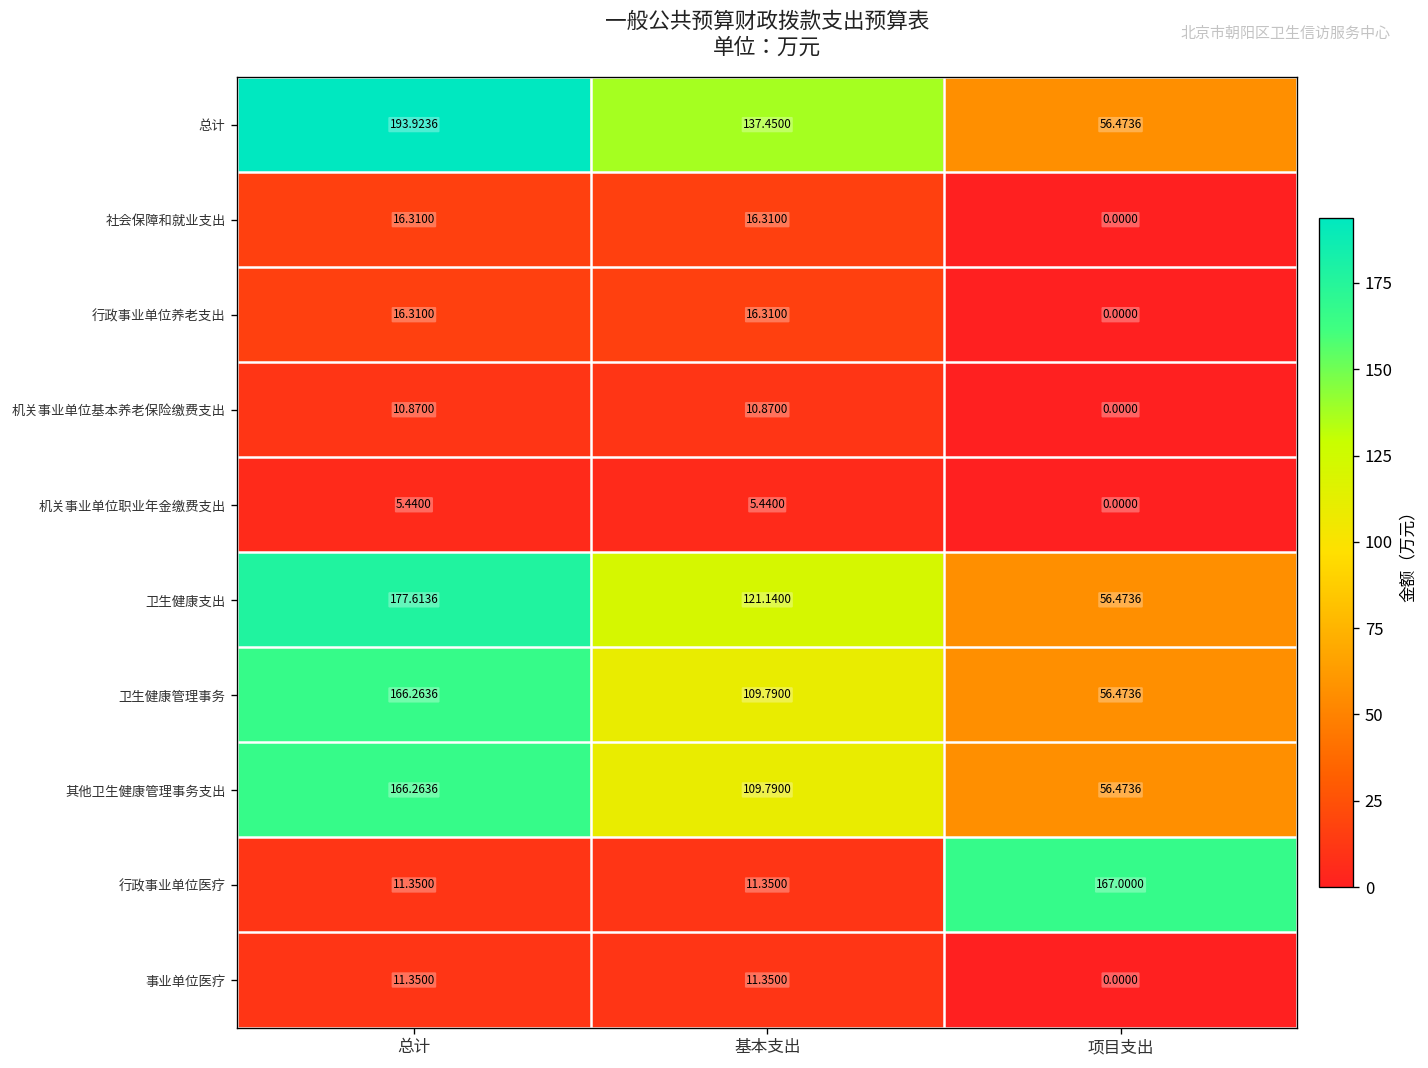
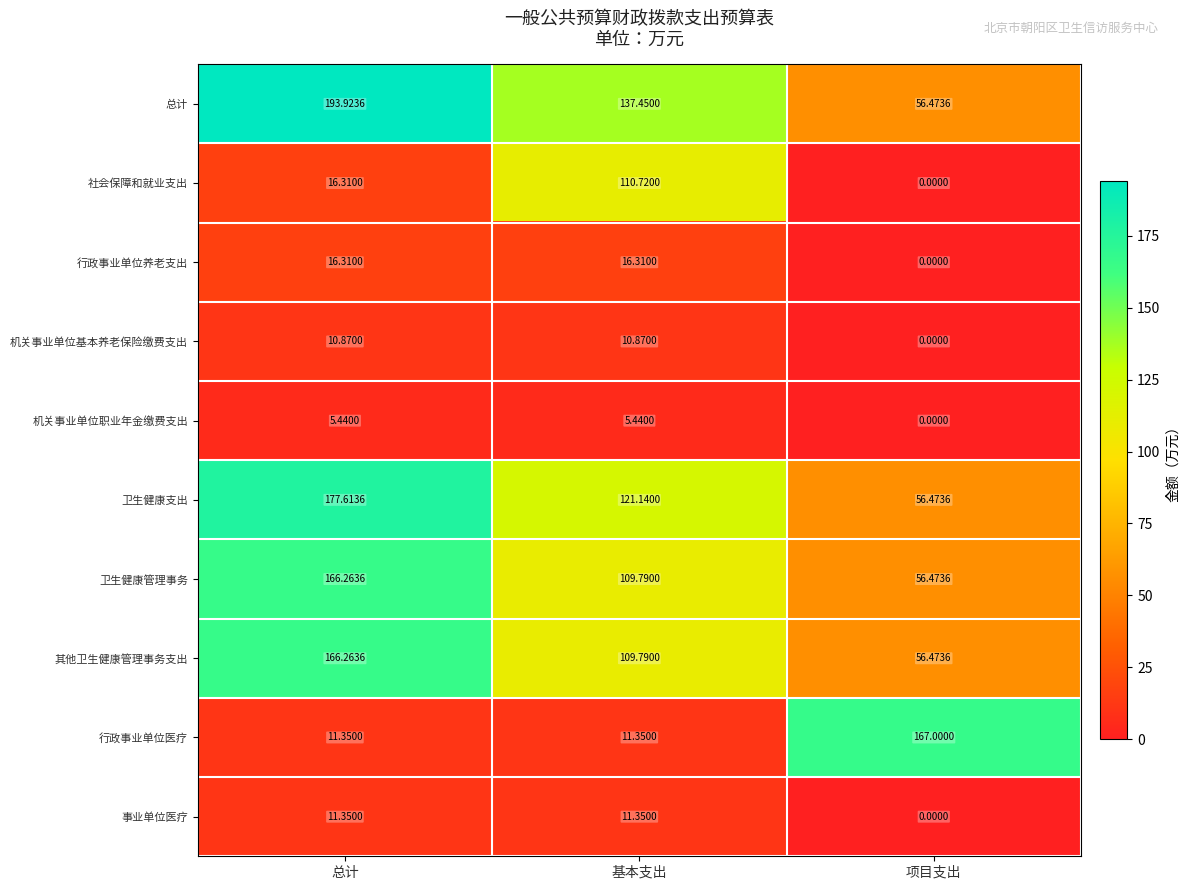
  {
    "社会保障和就业支出": {
-     "基本支出": 16.3100
+     "基本支出": 110.7200
    }
  }
